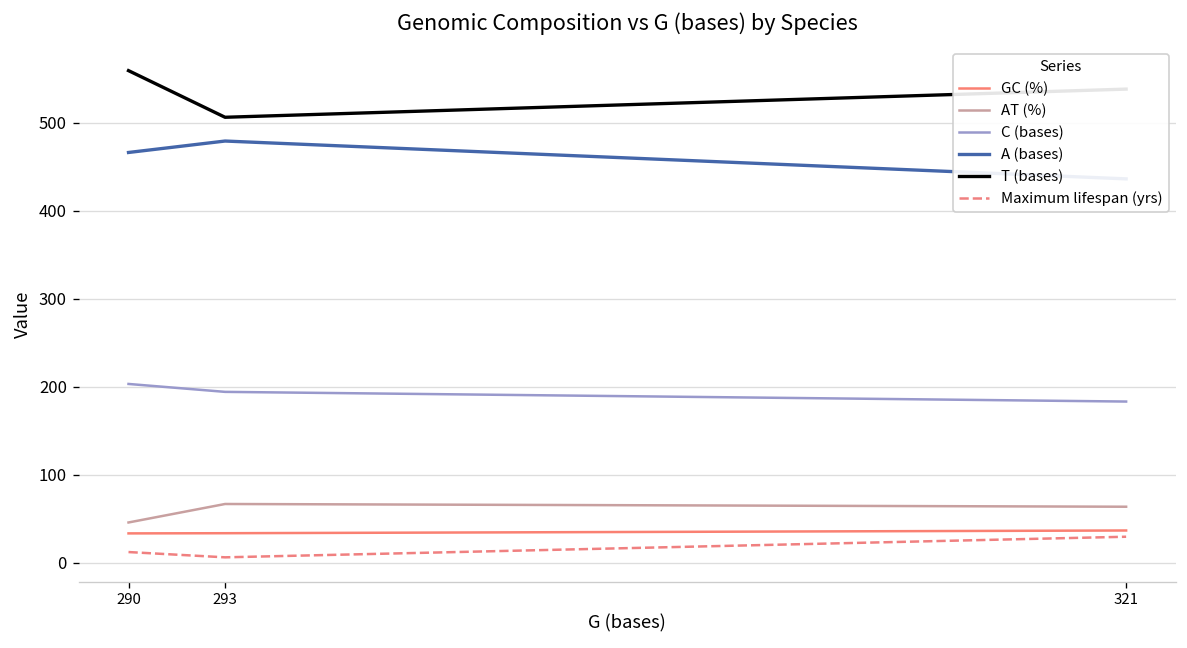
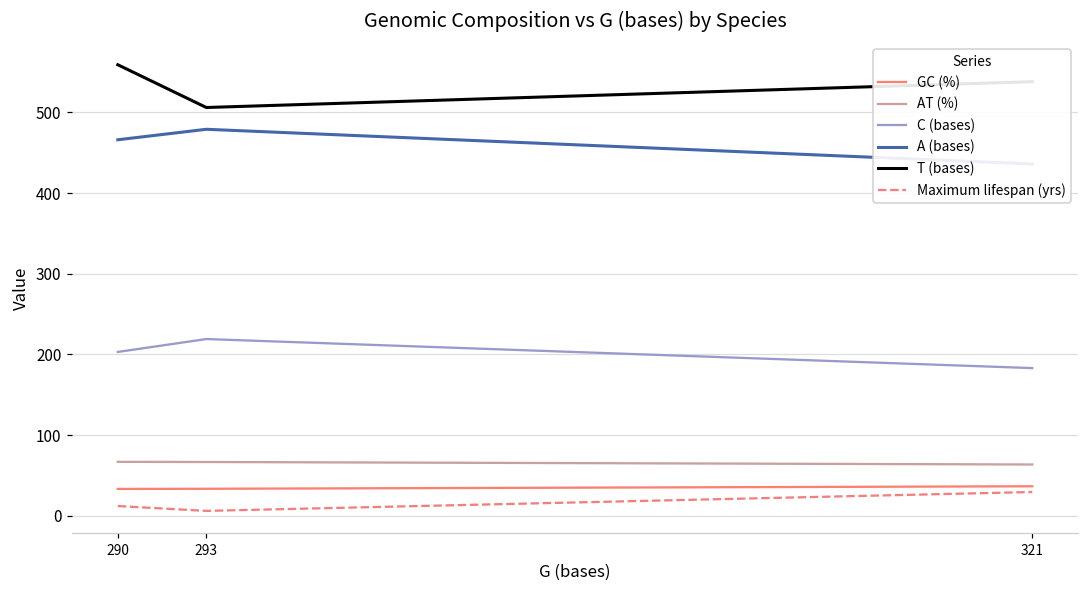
  {
    "AT (%)": {
-     "290": 50,
+     "290": 70,
      "293": 70,
      "321": 60
    },
    "C (bases)": {
      "290": 200,
-     "293": 190,
+     "293": 220,
      "321": 180
    },
    "A (bases)": {
      "290": 470,
      "293": 480
    },
    "T (bases)": {
      "290": 560,
      "293": 510
    }
  }
